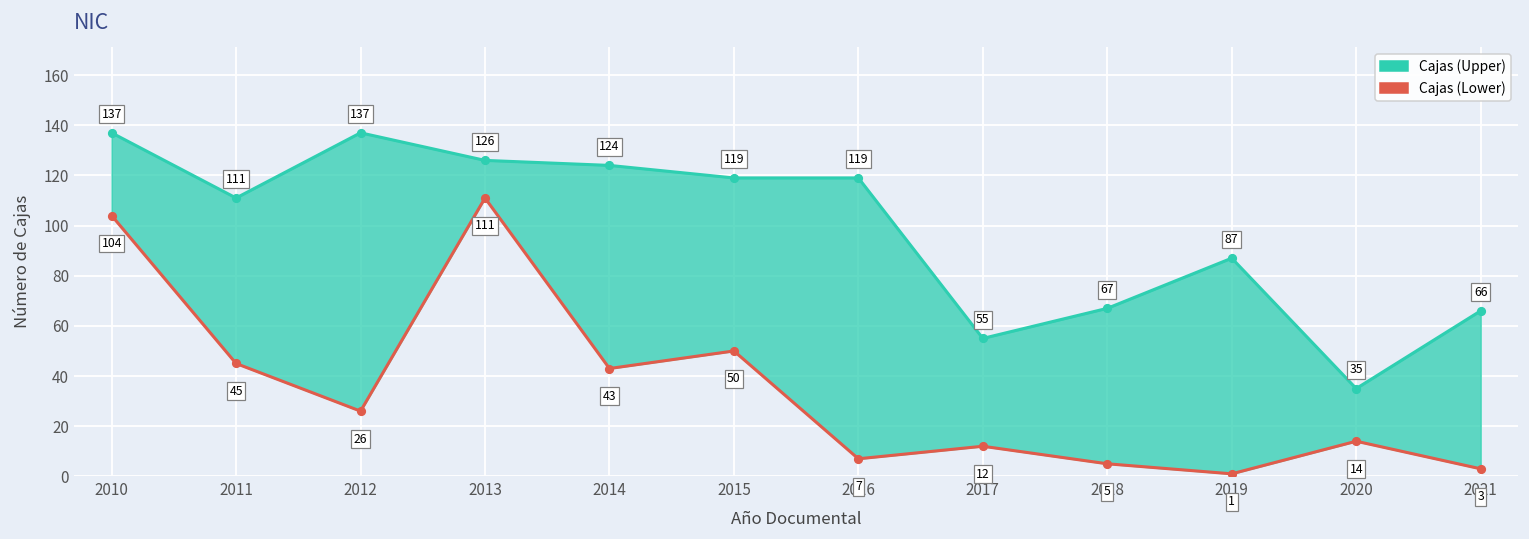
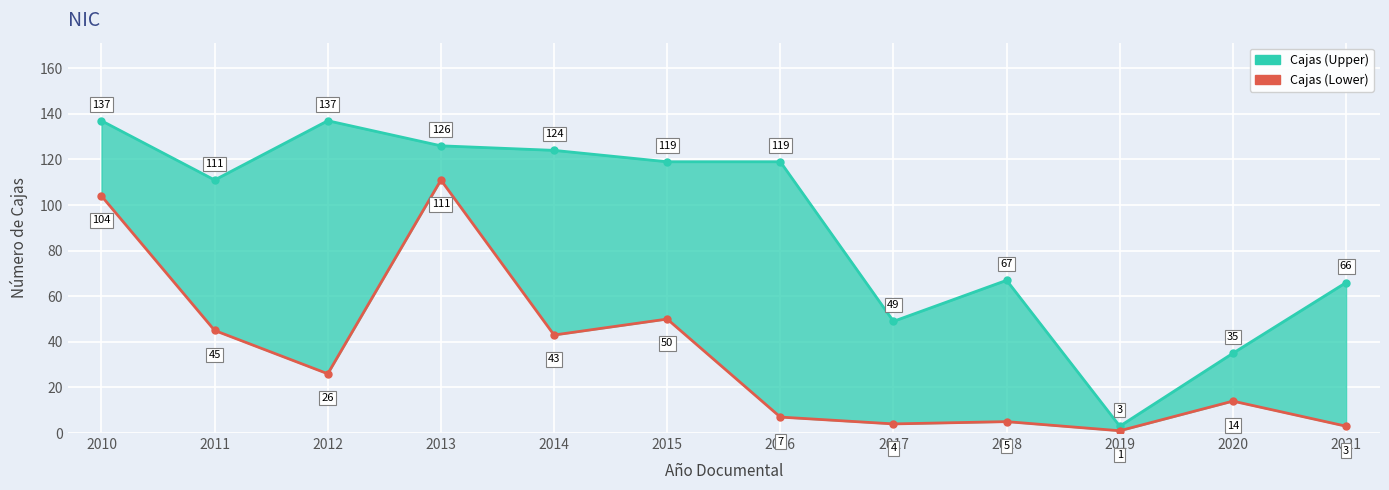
  {
    "Cajas (Upper)": {
-     "2017": 55,
-     "2019": 87
+     "2017": 49,
+     "2019": 3
    },
    "Cajas (Lower)": {
-     "2017": 12
+     "2017": 4
    }
  }
